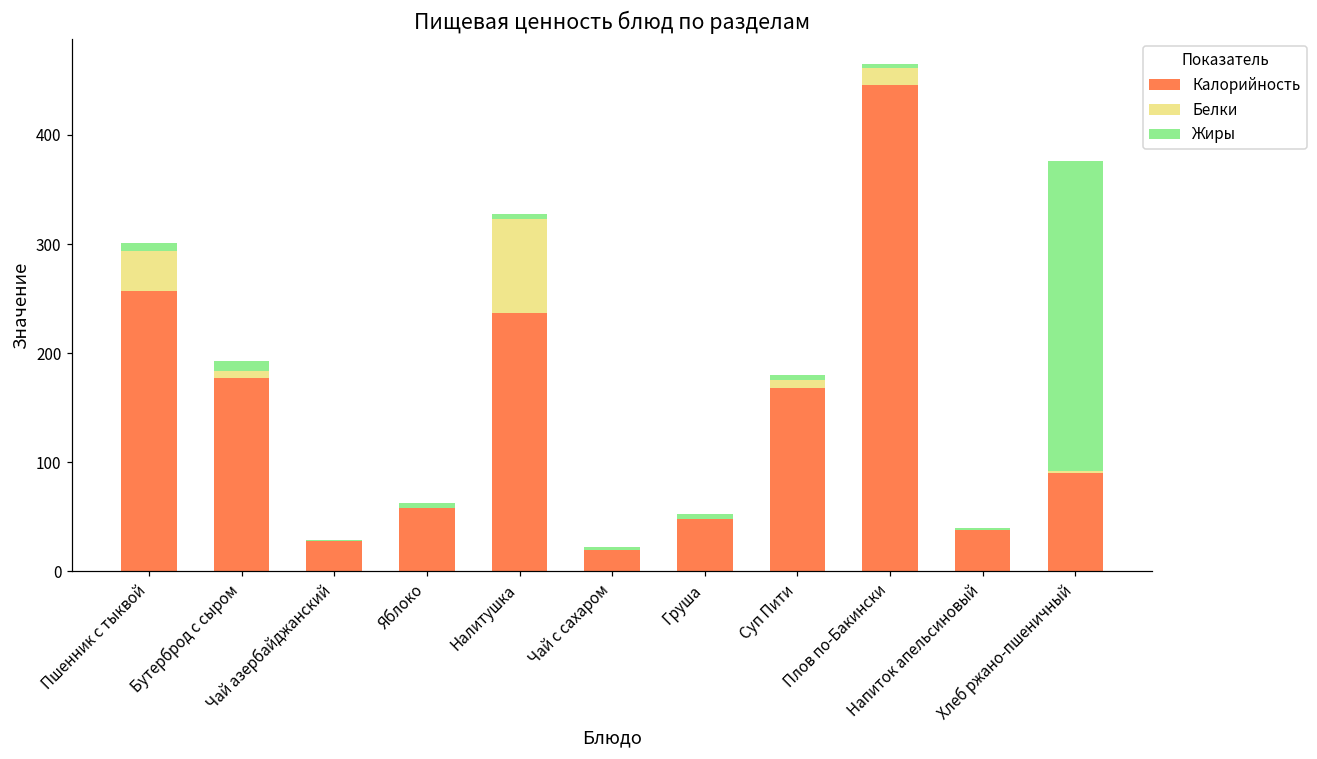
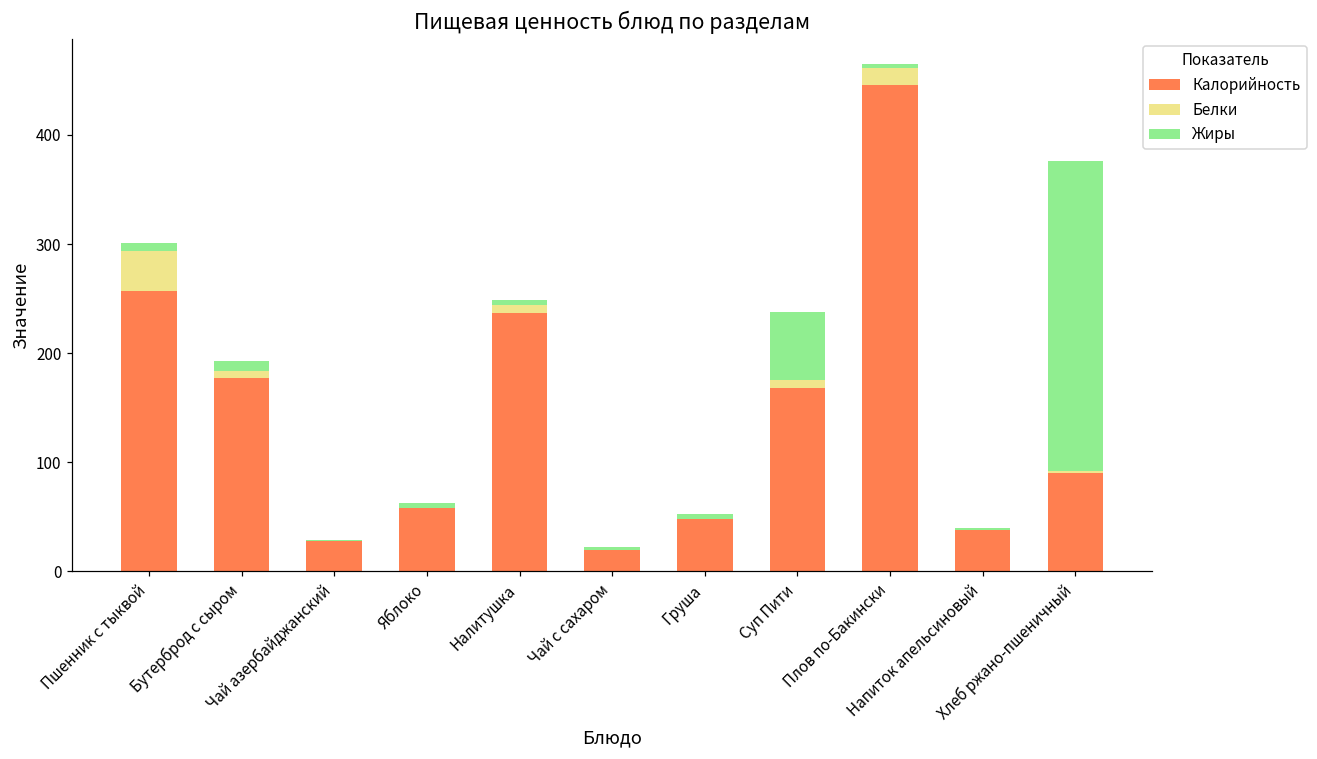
  {
    "Калорийность": {
      "Пшенник с тыквой": 260,
      "Бутерброд с сыром": 180,
      "Чай азербайджанский": 30,
      "Яблоко": 60,
      "Налитушка": 240,
      "Чай с сахаром": 20,
      "Груша": 50,
      "Суп Пити": 170,
      "Плов по-Бакински": 450,
      "Напиток апельсиновый": 40,
      "Хлеб ржано-пшеничный": 90
    },
    "Белки": {
      "Пшенник с тыквой": 40,
      "Бутерброд с сыром": 10,
      "Чай азербайджанский": 0,
      "Яблоко": 0,
-     "Налитушка": 90,
+     "Налитушка": 10,
      "Чай с сахаром": 0,
      "Груша": 0,
      "Суп Пити": 10,
      "Плов по-Бакински": 20,
      "Напиток апельсиновый": 0
    },
    "Жиры": {
      "Пшенник с тыквой": 10,
      "Бутерброд с сыром": 10,
      "Яблоко": 10,
      "Налитушка": 10,
      "Груша": 10,
-     "Суп Пити": 10,
+     "Суп Пити": 60,
      "Плов по-Бакински": 0,
      "Хлеб ржано-пшеничный": 280
    }
  }
